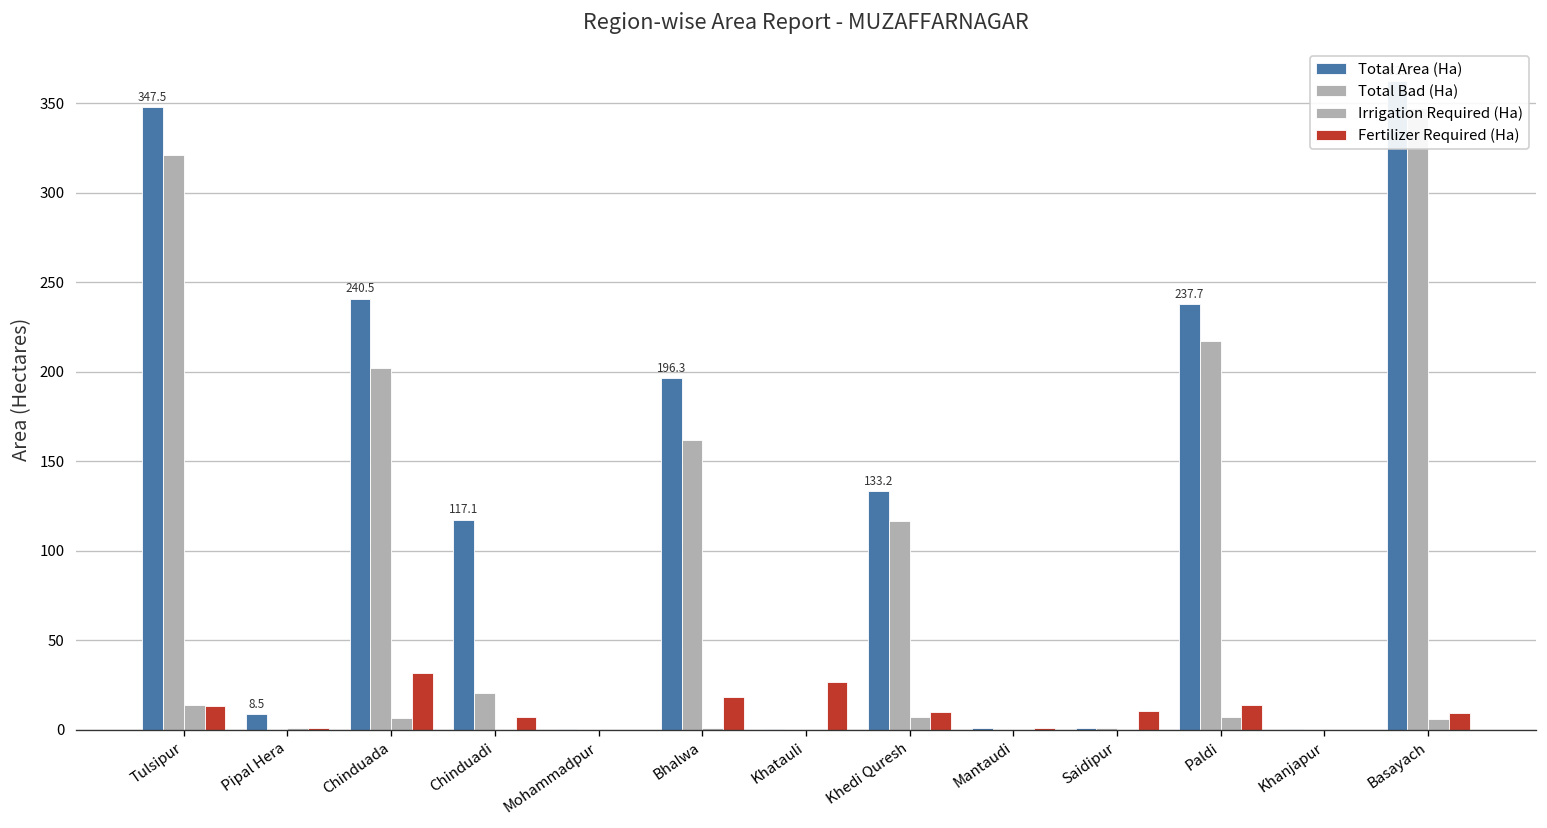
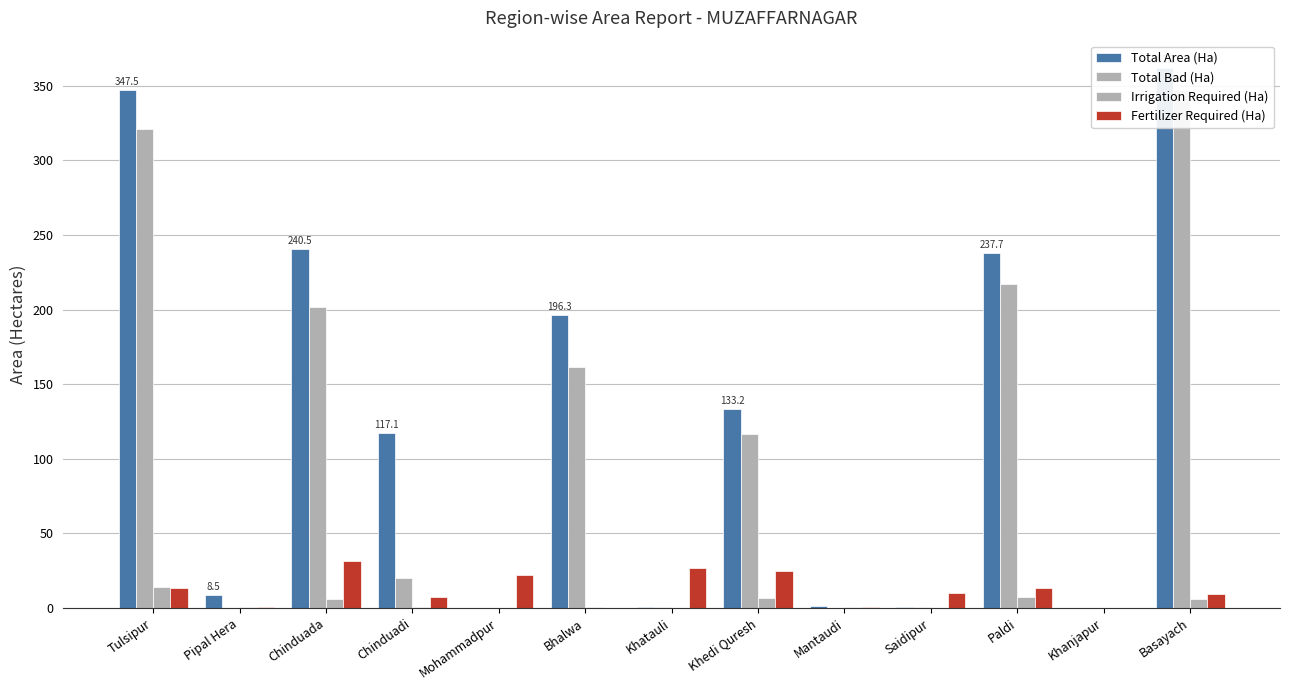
  {
    "Total Area (Ha)": {
      "Tulsipur": 347.5,
      "Pipal Hera": 8.5,
      "Chinduada": 240.5,
      "Chinduadi": 117.1,
      "Bhalwa": 196.3,
      "Khedi Quresh": 133.2,
      "Paldi": 237.7
    },
    "Fertilizer Required (Ha)": {
      "Tulsipur": 13,
      "Chinduada": 32,
      "Chinduadi": 7,
-     "Mohammadpur": 0,
-     "Bhalwa": 18,
+     "Mohammadpur": 22,
+     "Bhalwa": 0,
      "Khatauli": 27,
-     "Khedi Quresh": 10,
+     "Khedi Quresh": 25,
      "Saidipur": 10,
      "Paldi": 14,
      "Khanjapur": 0,
      "Basayach": 9
    }
  }
